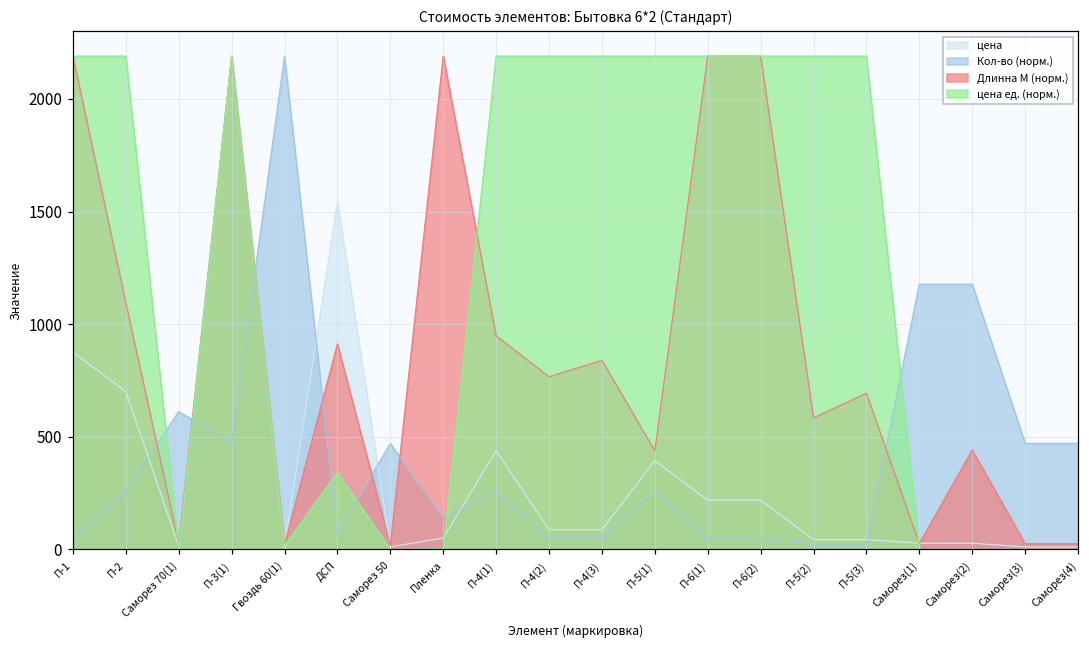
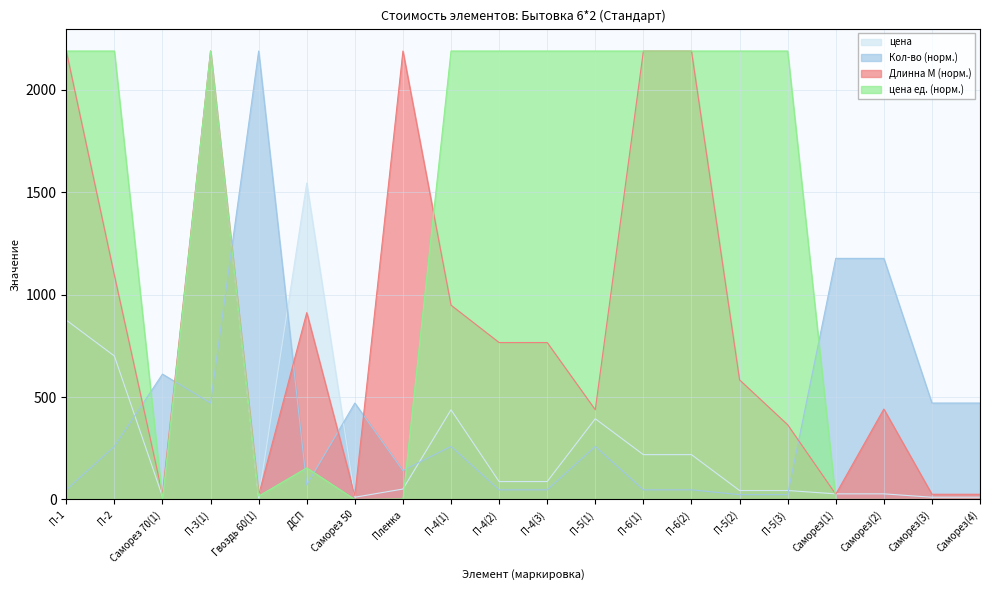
  {
    "Длинна М (норм.)": {
      "П-2": 1100,
      "ДСП": 910,
      "Пленка": 2190,
      "П-4(1)": 950,
      "П-4(2)": 770,
-     "П-4(3)": 840,
+     "П-4(3)": 770,
      "П-5(1)": 440,
      "П-5(2)": 580,
-     "П-5(3)": 690,
+     "П-5(3)": 370,
      "Саморез(2)": 440,
      "Саморез(3)": 30,
      "Саморез(4)": 30
    },
    "цена ед. (норм.)": {
      "П-2": 2190,
      "Саморез 70(1)": 0,
-     "ДСП": 340,
+     "ДСП": 150,
      "Пленка": 0,
      "П-4(1)": 2190,
      "П-4(2)": 2190,
      "П-4(3)": 2190,
      "П-5(1)": 2190,
      "П-5(2)": 2190,
      "П-5(3)": 2190,
      "Саморез(1)": 0,
      "Саморез(2)": 0
    }
  }
